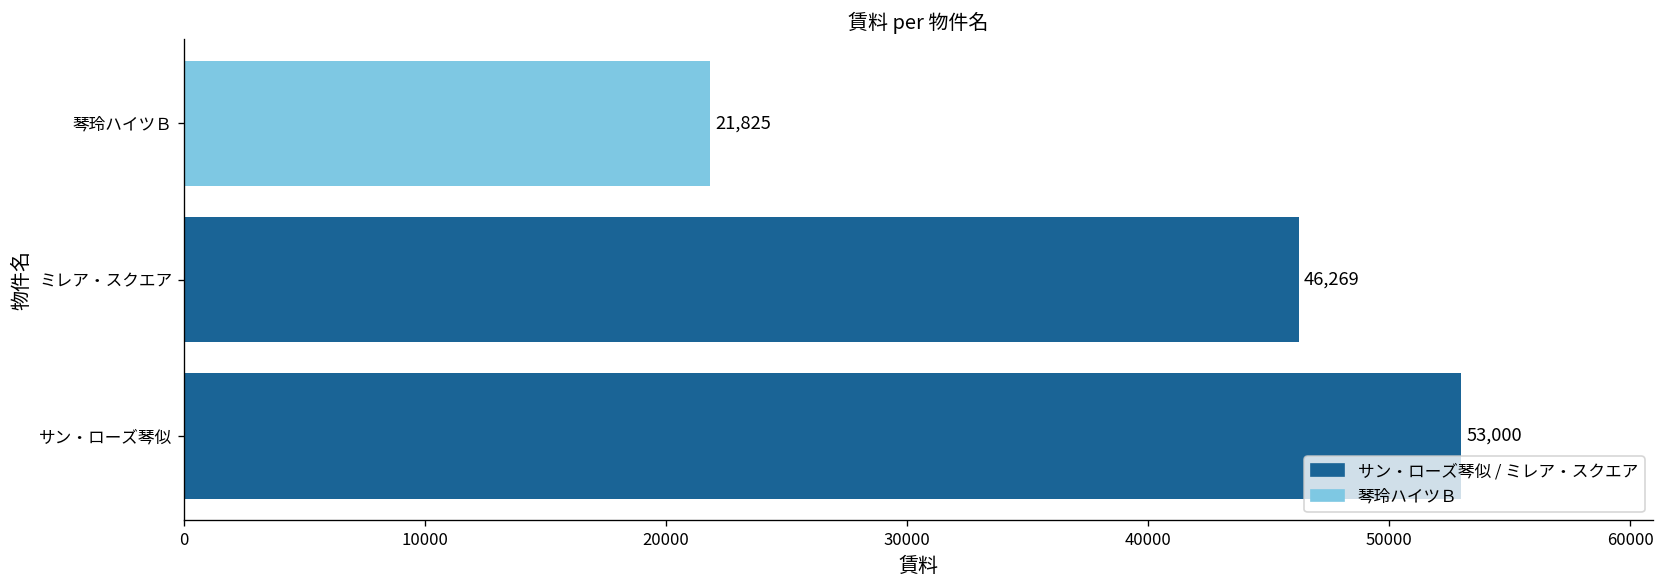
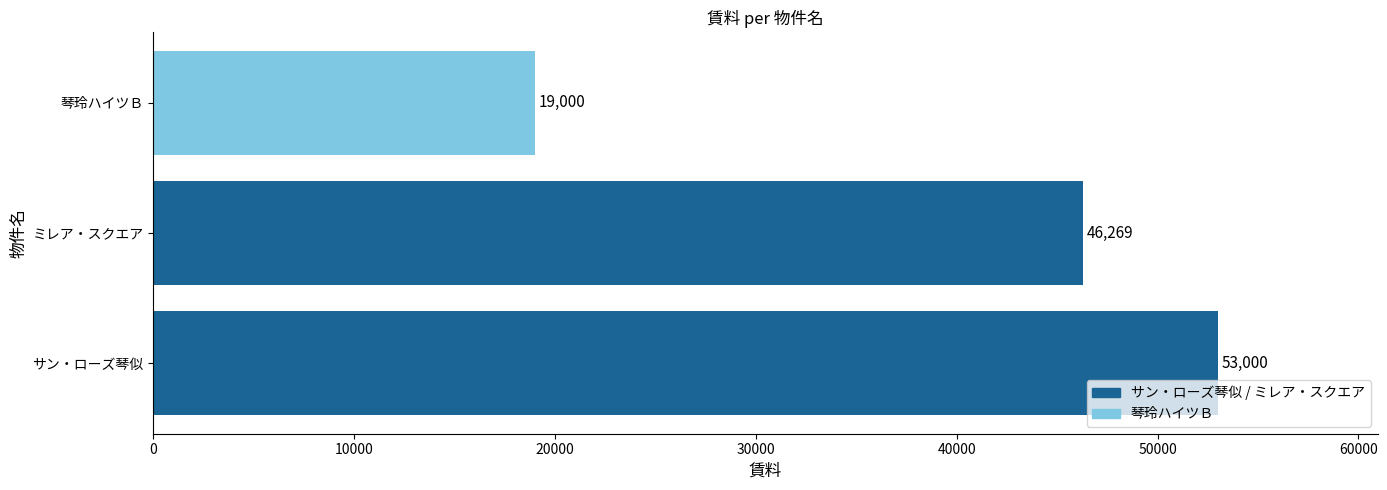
  {
-   "琴玲ハイツＢ": "21,825",
+   "琴玲ハイツＢ": "19,000",
    "ミレア・スクエア": "46,269",
    "サン・ローズ琴似": "53,000"
  }
